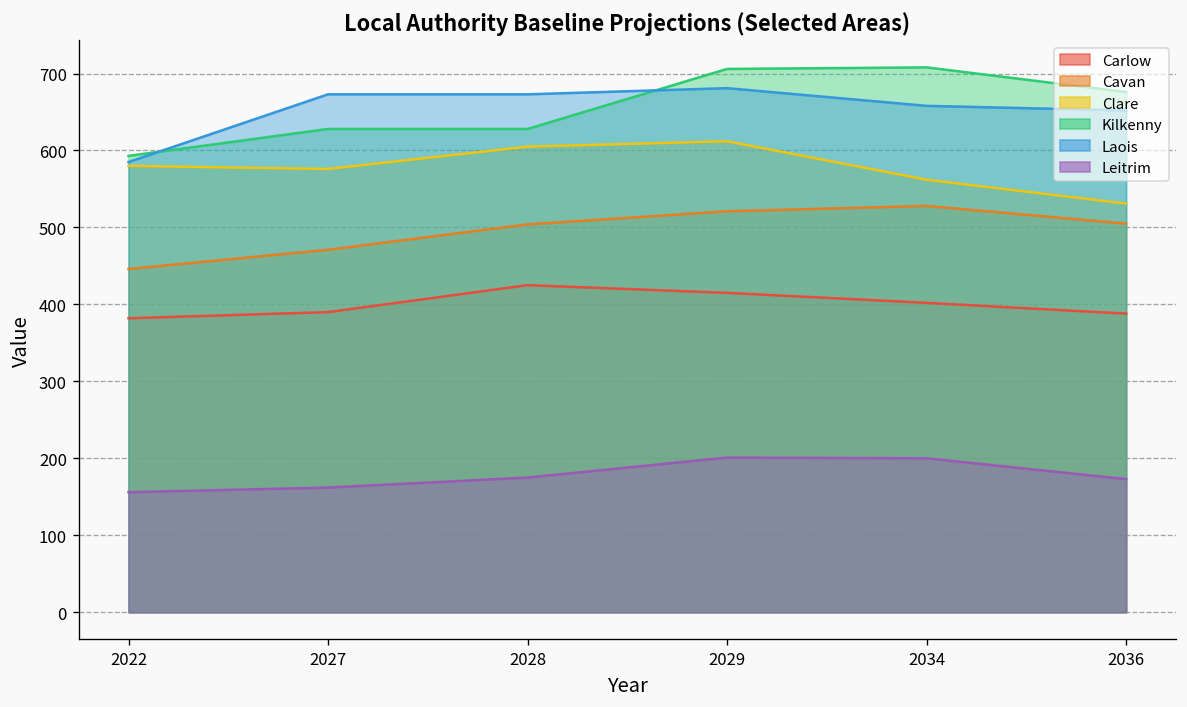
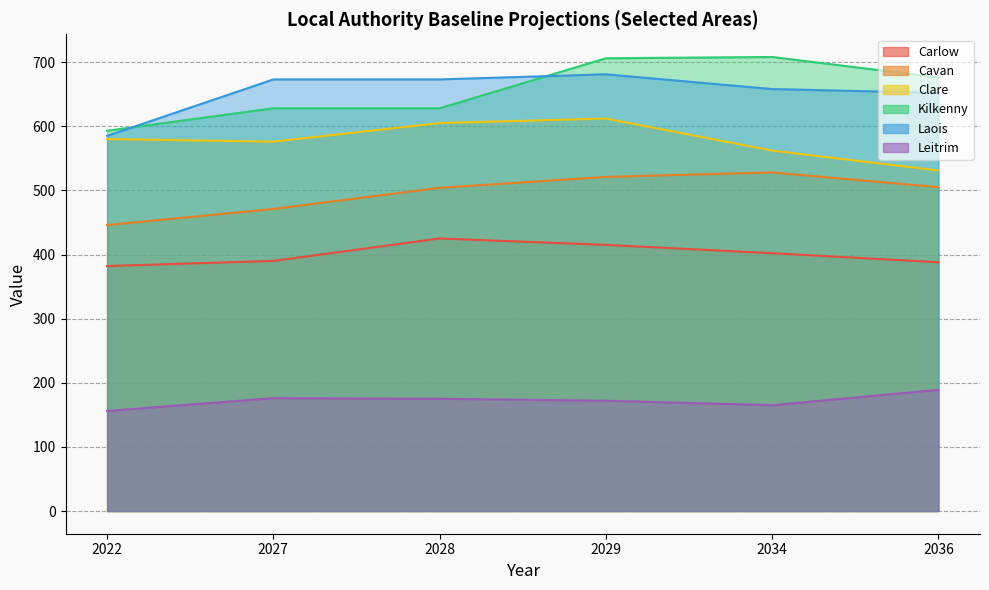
  {
    "Kilkenny": {
      "2022": 590,
      "2027": 630,
      "2028": 630,
      "2029": 710,
      "2034": 710
    },
    "Laois": {
      "2022": 590,
      "2027": 670,
      "2028": 670,
      "2029": 680,
      "2034": 660
    },
    "Leitrim": {
      "2022": 160,
-     "2027": 160,
+     "2027": 180,
      "2028": 180,
-     "2029": 200,
-     "2034": 200,
-     "2036": 170
+     "2029": 170,
+     "2034": 170,
+     "2036": 190
    }
  }
